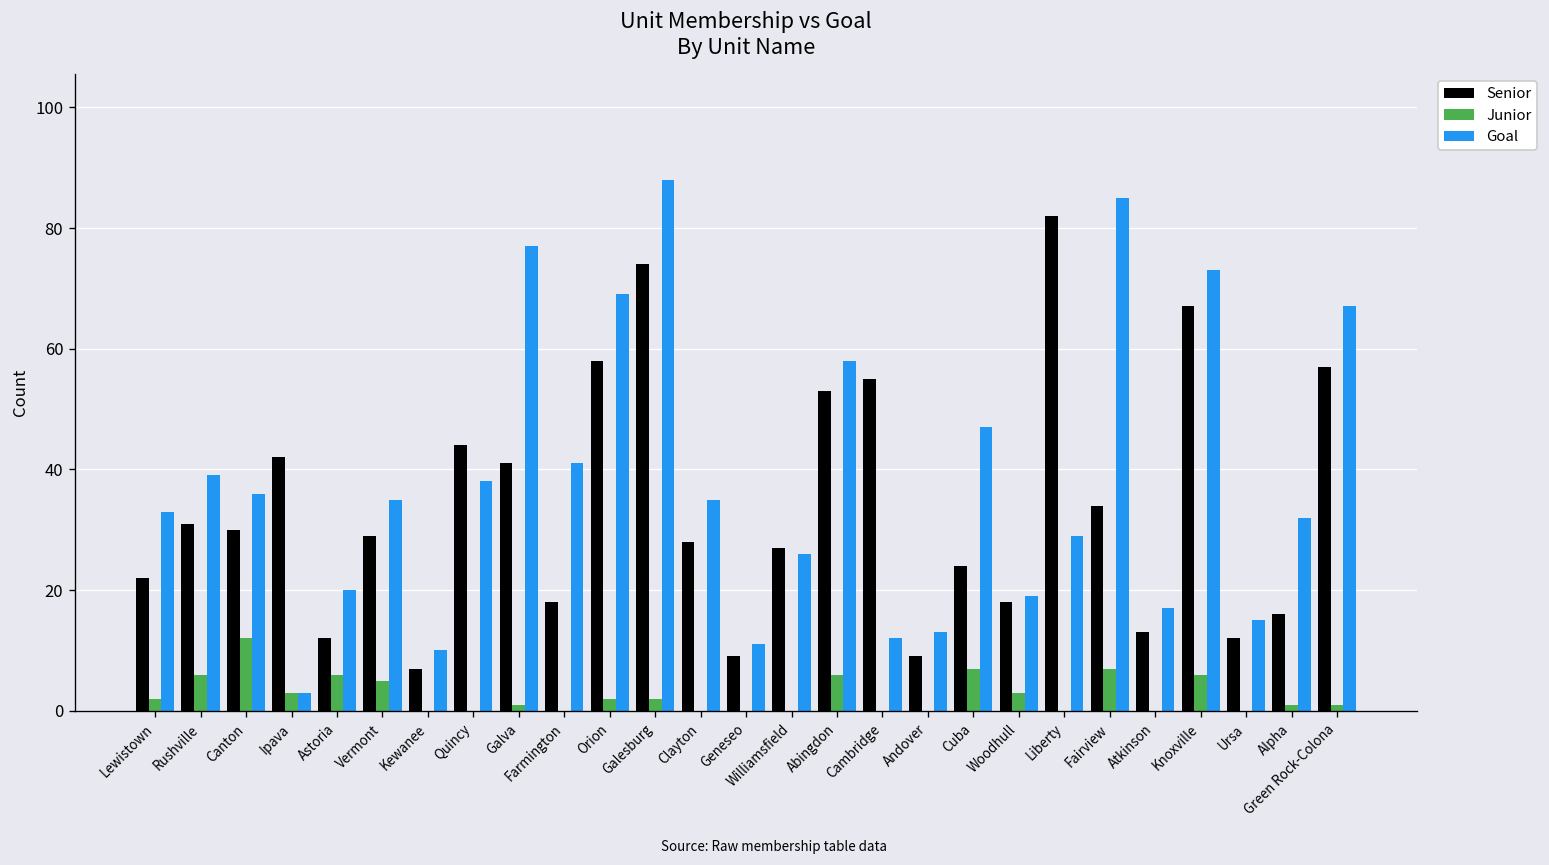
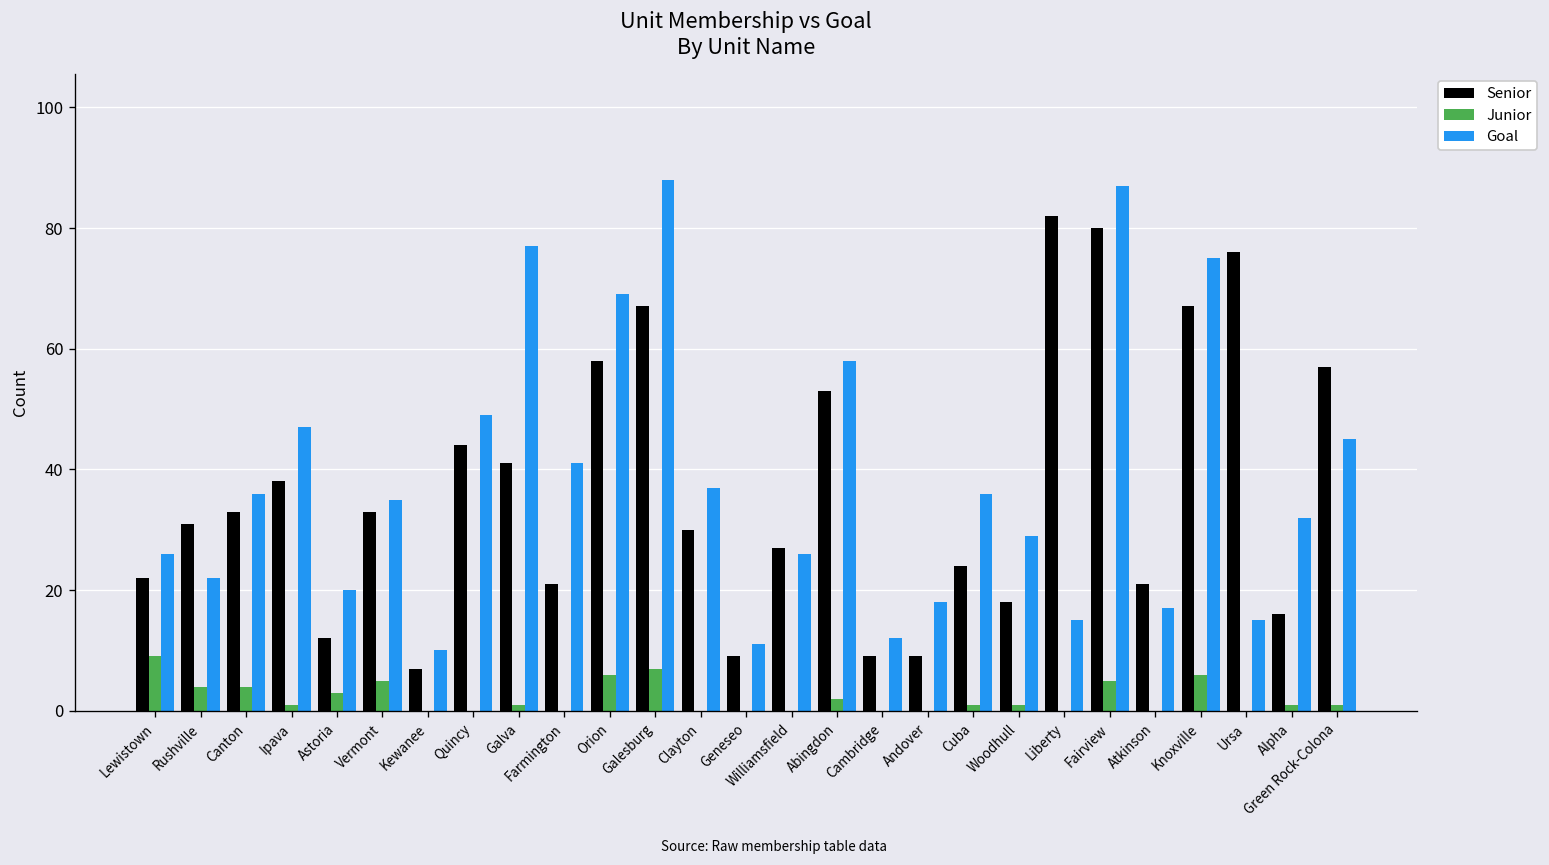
  {
    "Senior": {
      "Lewistown": 22,
      "Rushville": 31,
-     "Canton": 30,
-     "Ipava": 42,
+     "Canton": 33,
+     "Ipava": 38,
      "Astoria": 12,
-     "Vermont": 29,
+     "Vermont": 33,
      "Kewanee": 7,
      "Quincy": 44,
      "Galva": 41,
-     "Farmington": 18,
+     "Farmington": 21,
      "Orion": 58,
-     "Galesburg": 74,
-     "Clayton": 28,
+     "Galesburg": 67,
+     "Clayton": 30,
      "Geneseo": 9,
      "Williamsfield": 27,
      "Abingdon": 53,
-     "Cambridge": 55,
+     "Cambridge": 9,
      "Andover": 9,
      "Cuba": 24,
      "Woodhull": 18,
      "Liberty": 82,
-     "Fairview": 34,
-     "Atkinson": 13,
+     "Fairview": 80,
+     "Atkinson": 21,
      "Knoxville": 67,
-     "Ursa": 12,
+     "Ursa": 76,
      "Alpha": 16,
      "Green Rock-Colona": 57
    },
    "Junior": {
-     "Lewistown": 2,
-     "Rushville": 6,
-     "Canton": 12,
-     "Ipava": 3,
-     "Astoria": 6,
+     "Lewistown": 9,
+     "Rushville": 4,
+     "Canton": 4,
+     "Ipava": 1,
+     "Astoria": 3,
      "Vermont": 5,
      "Kewanee": 0,
      "Quincy": 0,
      "Galva": 1,
      "Farmington": 0,
-     "Orion": 2,
-     "Galesburg": 2,
+     "Orion": 6,
+     "Galesburg": 7,
      "Clayton": 0,
      "Geneseo": 0,
      "Williamsfield": 0,
-     "Abingdon": 6,
+     "Abingdon": 2,
      "Cambridge": 0,
      "Andover": 0,
-     "Cuba": 7,
-     "Woodhull": 3,
+     "Cuba": 1,
+     "Woodhull": 1,
      "Liberty": 0,
-     "Fairview": 7,
+     "Fairview": 5,
      "Atkinson": 0,
      "Knoxville": 6,
      "Ursa": 0,
      "Alpha": 1,
      "Green Rock-Colona": 1
    },
    "Goal": {
-     "Lewistown": 33,
-     "Rushville": 39,
+     "Lewistown": 26,
+     "Rushville": 22,
      "Canton": 36,
-     "Ipava": 3,
+     "Ipava": 47,
      "Astoria": 20,
      "Vermont": 35,
      "Kewanee": 10,
-     "Quincy": 38,
+     "Quincy": 49,
      "Galva": 77,
      "Farmington": 41,
      "Orion": 69,
      "Galesburg": 88,
-     "Clayton": 35,
+     "Clayton": 37,
      "Geneseo": 11,
      "Williamsfield": 26,
      "Abingdon": 58,
      "Cambridge": 12,
-     "Andover": 13,
-     "Cuba": 47,
-     "Woodhull": 19,
-     "Liberty": 29,
-     "Fairview": 85,
+     "Andover": 18,
+     "Cuba": 36,
+     "Woodhull": 29,
+     "Liberty": 15,
+     "Fairview": 87,
      "Atkinson": 17,
-     "Knoxville": 73,
+     "Knoxville": 75,
      "Ursa": 15,
      "Alpha": 32,
-     "Green Rock-Colona": 67
+     "Green Rock-Colona": 45
    }
  }
